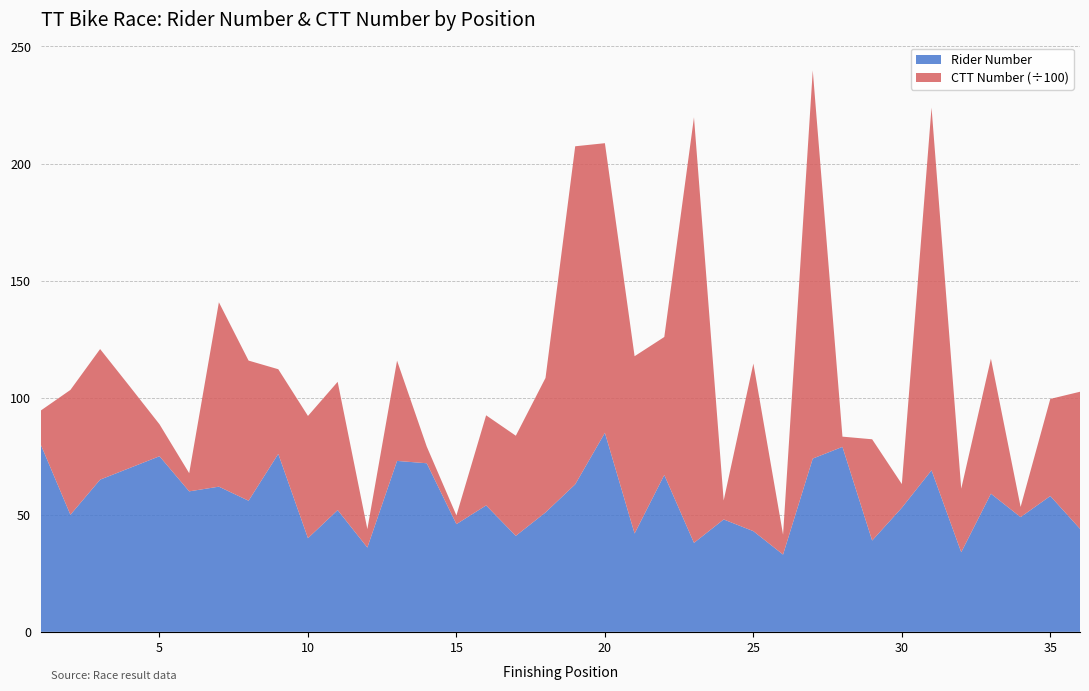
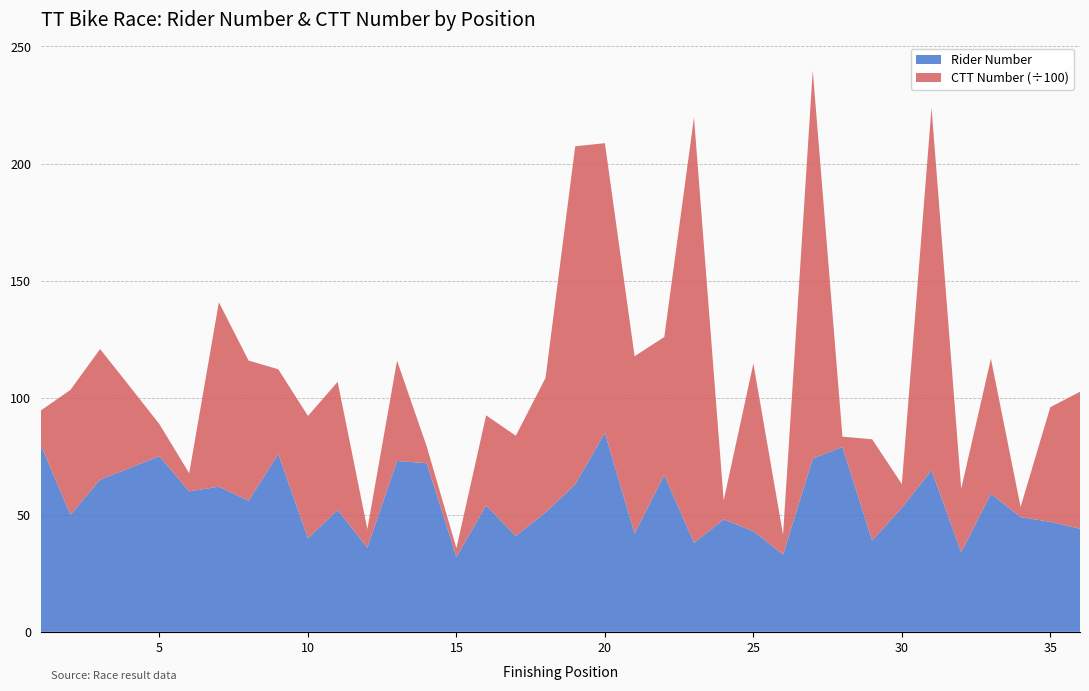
  {
    "Rider Number": {
      "5": 75,
      "10": 40,
-     "15": 46,
+     "15": 32,
      "20": 85,
      "25": 43,
      "30": 53,
-     "35": 58
+     "35": 47
    },
    "CTT Number (÷100)": {
      "5": 14,
      "10": 52,
      "15": 4,
      "20": 124,
      "25": 72,
      "30": 10,
-     "35": 41
+     "35": 49
    }
  }
